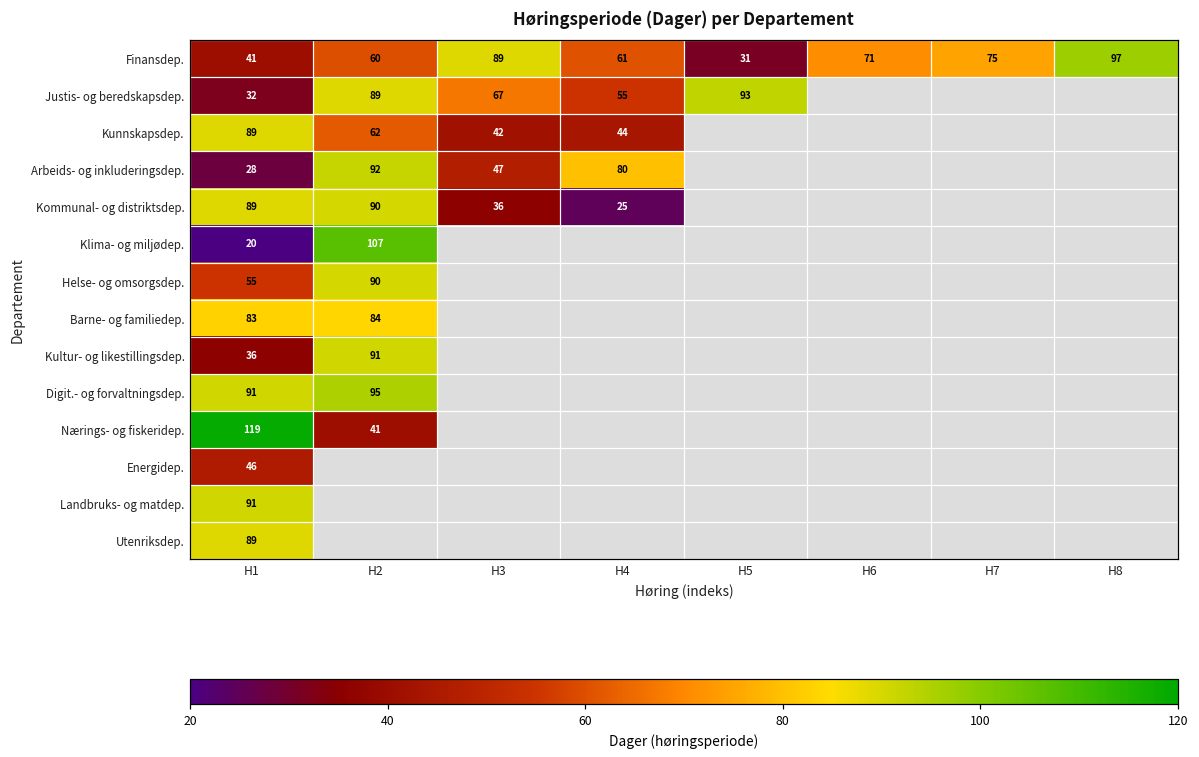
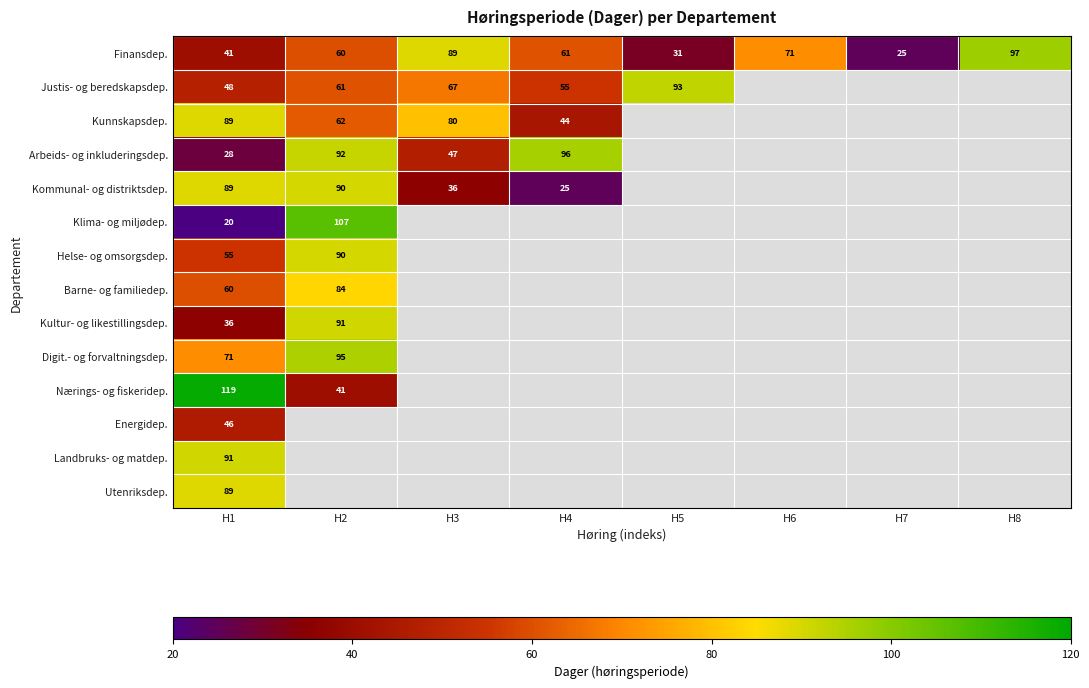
  {
    "Finansdep.": {
      "H1": 41,
      "H2": 60,
      "H3": 89,
      "H4": 61,
      "H5": 31,
      "H6": 71,
-     "H7": 75,
+     "H7": 25,
      "H8": 97
    },
    "Justis- og beredskapsdep.": {
-     "H1": 32,
-     "H2": 89,
+     "H1": 48,
+     "H2": 61,
      "H3": 67,
      "H4": 55,
      "H5": 93
    },
    "Kunnskapsdep.": {
      "H1": 89,
      "H2": 62,
-     "H3": 42,
+     "H3": 80,
      "H4": 44
    },
    "Arbeids- og inkluderingsdep.": {
      "H1": 28,
      "H2": 92,
      "H3": 47,
-     "H4": 80
+     "H4": 96
    },
    "Kommunal- og distriktsdep.": {
      "H1": 89,
      "H2": 90,
      "H3": 36,
      "H4": 25
    },
    "Klima- og miljødep.": {
      "H1": 20,
      "H2": 107
    },
    "Helse- og omsorgsdep.": {
      "H1": 55,
      "H2": 90
    },
    "Barne- og familiedep.": {
-     "H1": 83,
+     "H1": 60,
      "H2": 84
    },
    "Kultur- og likestillingsdep.": {
      "H1": 36,
      "H2": 91
    },
    "Digit.- og forvaltningsdep.": {
-     "H1": 91,
+     "H1": 71,
      "H2": 95
    },
    "Nærings- og fiskeridep.": {
      "H1": 119,
      "H2": 41
    },
    "Energidep.": {
      "H1": 46
    },
    "Landbruks- og matdep.": {
      "H1": 91
    },
    "Utenriksdep.": {
      "H1": 89
    }
  }
